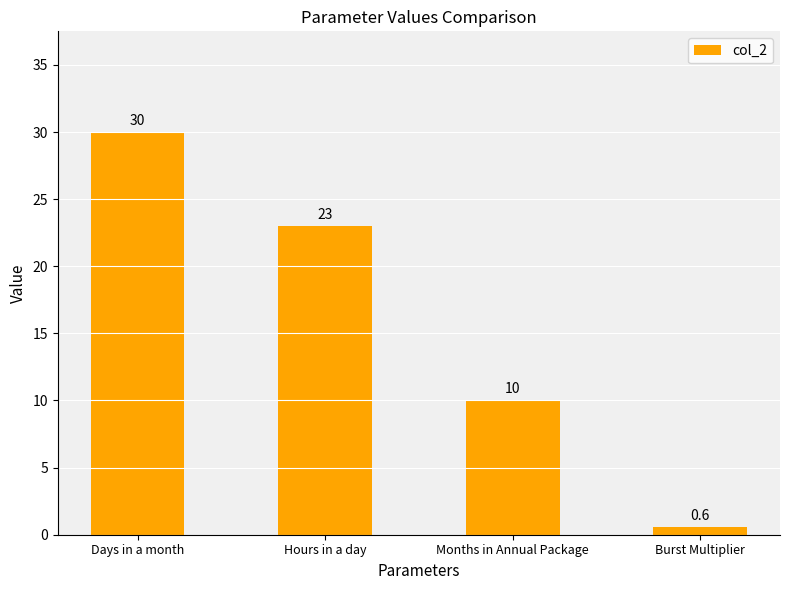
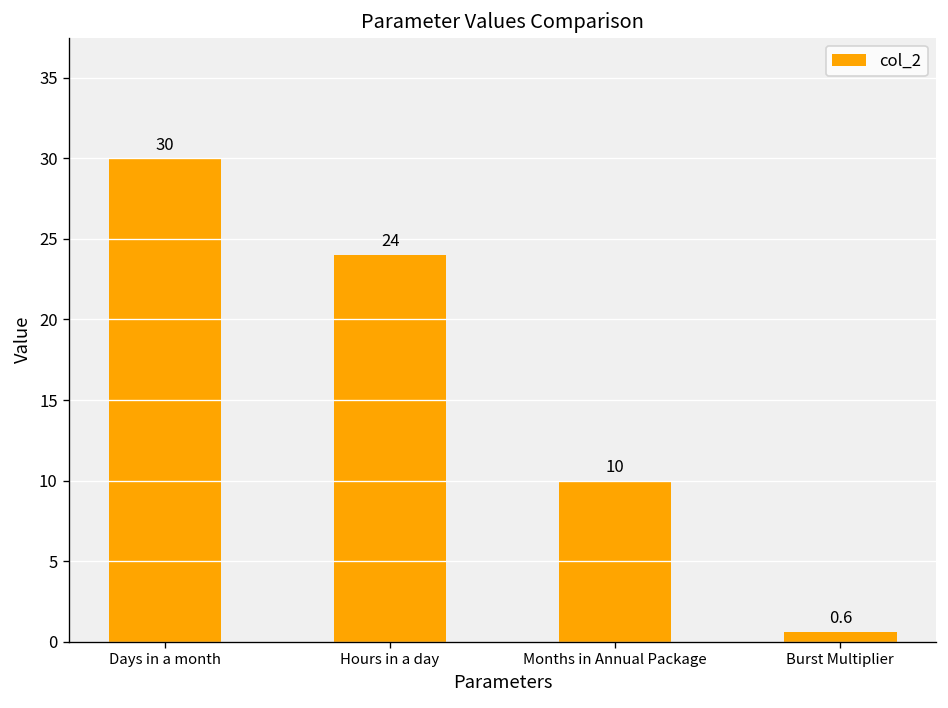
  {
    "Days in a month": 30,
-   "Hours in a day": 23,
+   "Hours in a day": 24,
    "Months in Annual Package": 10,
    "Burst Multiplier": 0.6
  }
